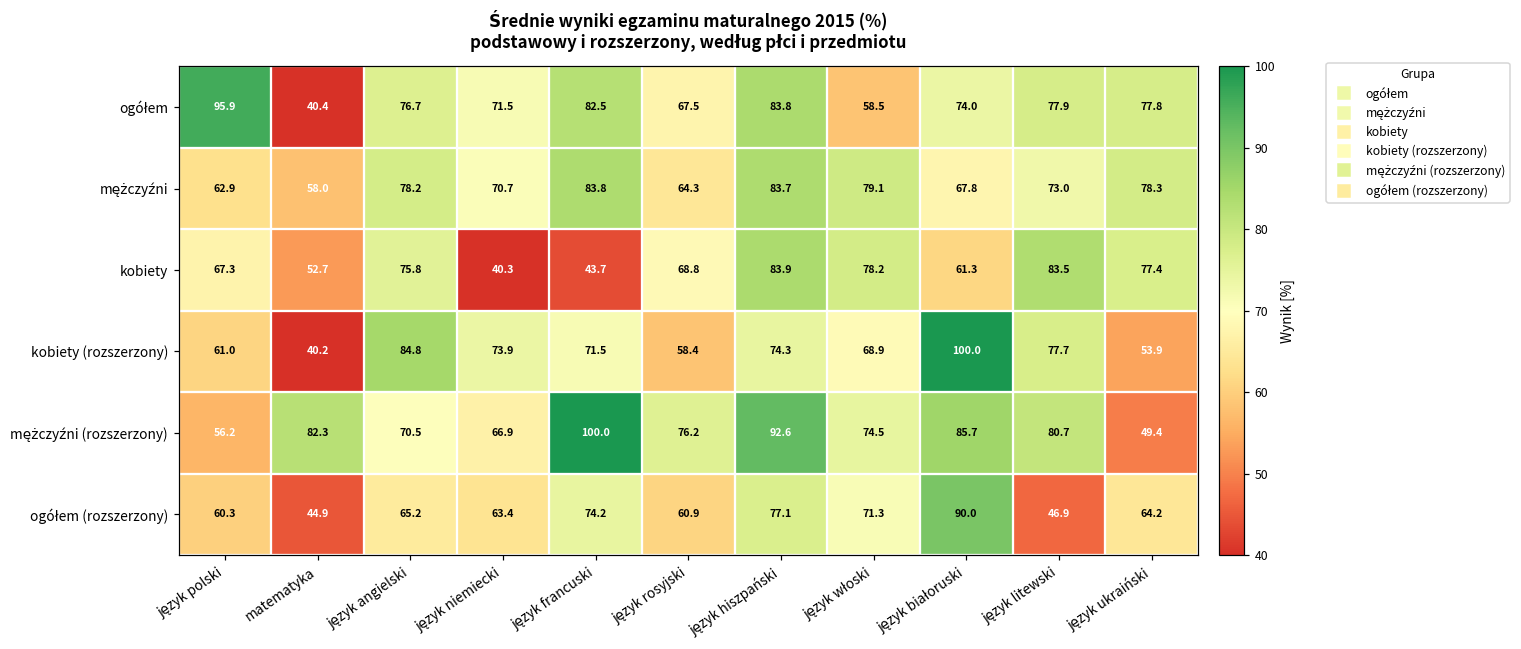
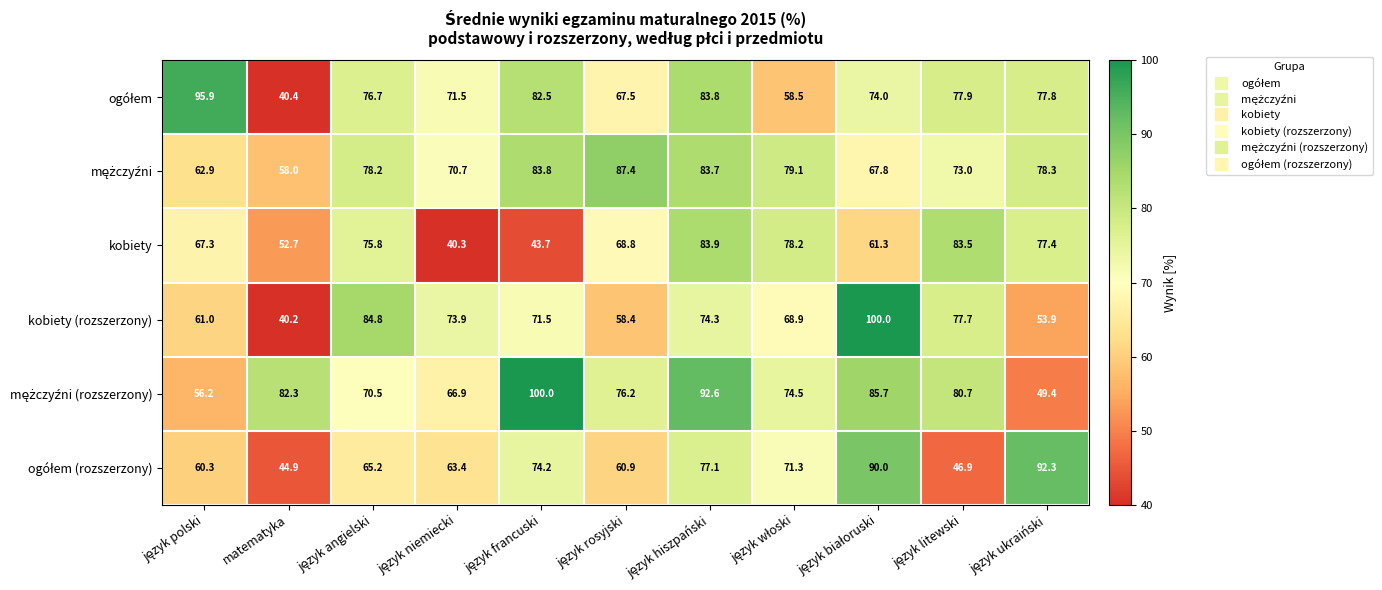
  {
    "ogółem": {
      "język polski": 95.9,
      "matematyka": 40.4,
      "język angielski": 76.7,
      "język niemiecki": 71.5,
      "język francuski": 82.5,
      "język rosyjski": 67.5,
      "język hiszpański": 83.8,
      "język włoski": 58.5,
      "język białoruski": 74.0,
      "język litewski": 77.9,
      "język ukraiński": 77.8
    },
    "mężczyźni": {
      "język polski": 62.9,
      "matematyka": 58.0,
      "język angielski": 78.2,
      "język niemiecki": 70.7,
      "język francuski": 83.8,
-     "język rosyjski": 64.3,
+     "język rosyjski": 87.4,
      "język hiszpański": 83.7,
      "język włoski": 79.1,
      "język białoruski": 67.8,
      "język litewski": 73.0,
      "język ukraiński": 78.3
    },
    "kobiety": {
      "język polski": 67.3,
      "matematyka": 52.7,
      "język angielski": 75.8,
      "język niemiecki": 40.3,
      "język francuski": 43.7,
      "język rosyjski": 68.8,
      "język hiszpański": 83.9,
      "język włoski": 78.2,
      "język białoruski": 61.3,
      "język litewski": 83.5,
      "język ukraiński": 77.4
    },
    "kobiety (rozszerzony)": {
      "język polski": 61.0,
      "matematyka": 40.2,
      "język angielski": 84.8,
      "język niemiecki": 73.9,
      "język francuski": 71.5,
      "język rosyjski": 58.4,
      "język hiszpański": 74.3,
      "język włoski": 68.9,
      "język białoruski": 100.0,
      "język litewski": 77.7,
      "język ukraiński": 53.9
    },
    "mężczyźni (rozszerzony)": {
      "język polski": 56.2,
      "matematyka": 82.3,
      "język angielski": 70.5,
      "język niemiecki": 66.9,
      "język francuski": 100.0,
      "język rosyjski": 76.2,
      "język hiszpański": 92.6,
      "język włoski": 74.5,
      "język białoruski": 85.7,
      "język litewski": 80.7,
      "język ukraiński": 49.4
    },
    "ogółem (rozszerzony)": {
      "język polski": 60.3,
      "matematyka": 44.9,
      "język angielski": 65.2,
      "język niemiecki": 63.4,
      "język francuski": 74.2,
      "język rosyjski": 60.9,
      "język hiszpański": 77.1,
      "język włoski": 71.3,
      "język białoruski": 90.0,
      "język litewski": 46.9,
-     "język ukraiński": 64.2
+     "język ukraiński": 92.3
    }
  }
